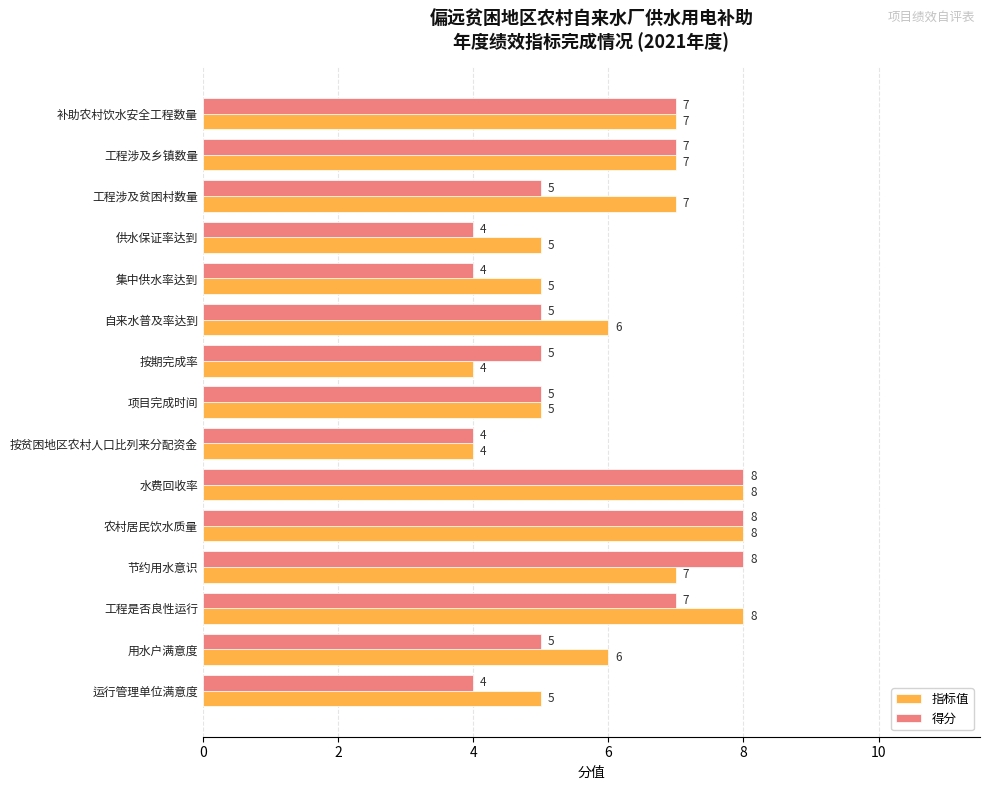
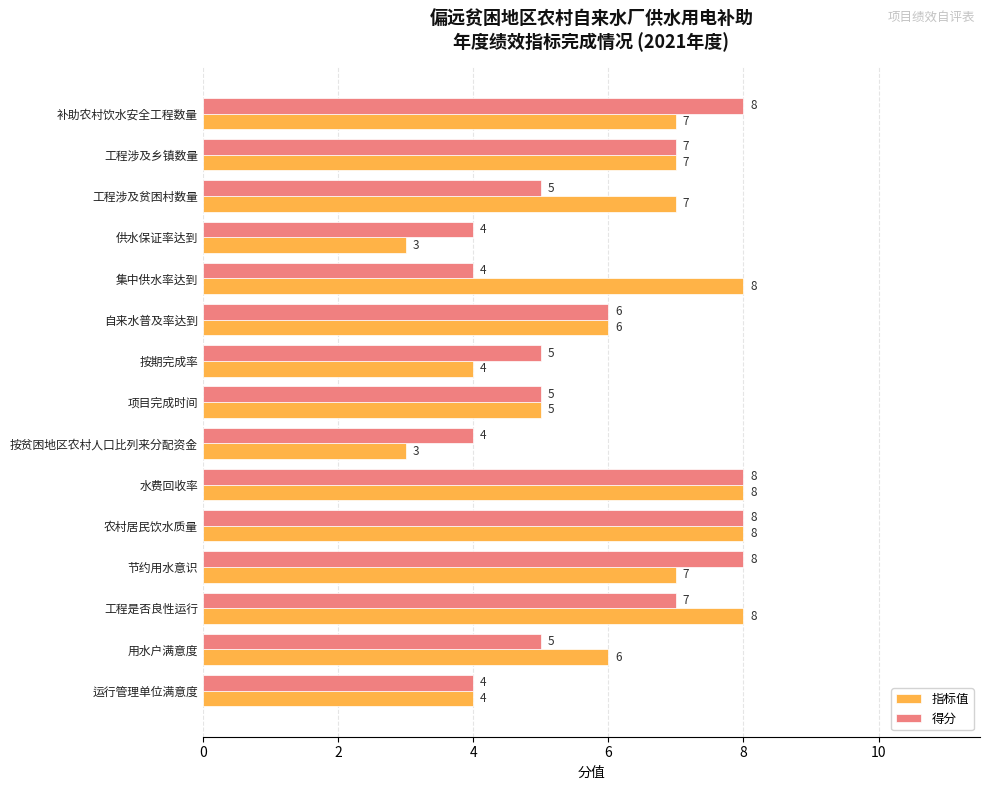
  {
    "指标值": {
      "补助农村饮水安全工程数量": 7,
      "工程涉及乡镇数量": 7,
      "工程涉及贫困村数量": 7,
-     "供水保证率达到": 5,
-     "集中供水率达到": 5,
+     "供水保证率达到": 3,
+     "集中供水率达到": 8,
      "自来水普及率达到": 6,
      "按期完成率": 4,
      "项目完成时间": 5,
-     "按贫困地区农村人口比列来分配资金": 4,
+     "按贫困地区农村人口比列来分配资金": 3,
      "水费回收率": 8,
      "农村居民饮水质量": 8,
      "节约用水意识": 7,
      "工程是否良性运行": 8,
      "用水户满意度": 6,
-     "运行管理单位满意度": 5
+     "运行管理单位满意度": 4
    },
    "得分": {
-     "补助农村饮水安全工程数量": 7,
+     "补助农村饮水安全工程数量": 8,
      "工程涉及乡镇数量": 7,
      "工程涉及贫困村数量": 5,
      "供水保证率达到": 4,
      "集中供水率达到": 4,
-     "自来水普及率达到": 5,
+     "自来水普及率达到": 6,
      "按期完成率": 5,
      "项目完成时间": 5,
      "按贫困地区农村人口比列来分配资金": 4,
      "水费回收率": 8,
      "农村居民饮水质量": 8,
      "节约用水意识": 8,
      "工程是否良性运行": 7,
      "用水户满意度": 5,
      "运行管理单位满意度": 4
    }
  }
